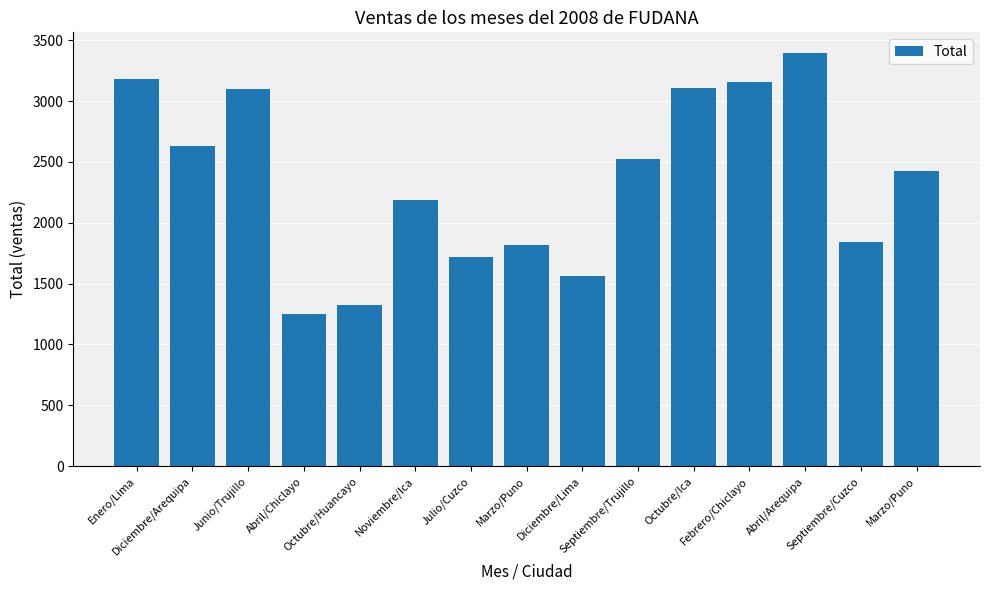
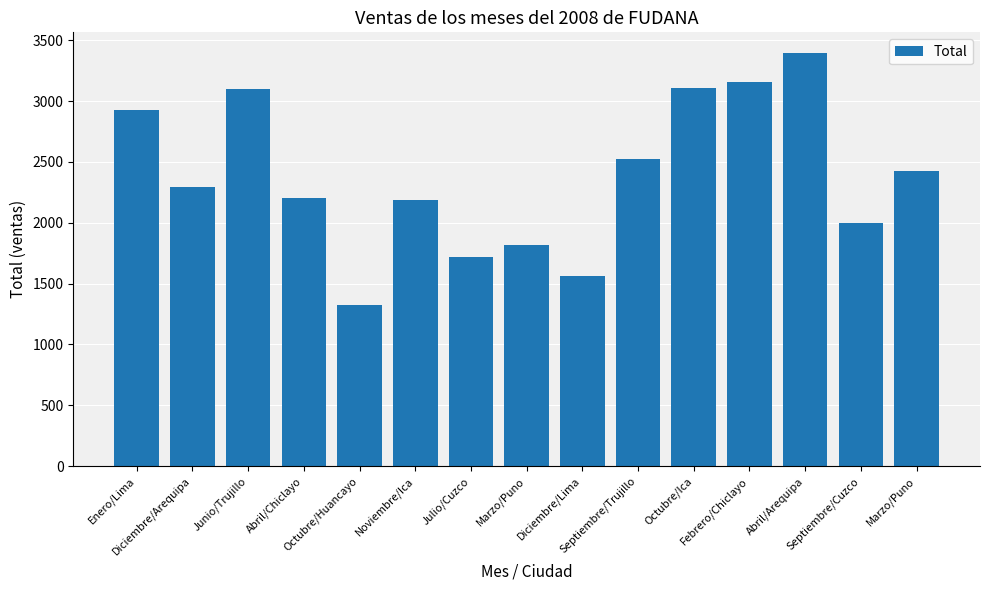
  {
-   "Enero/Lima": 3180,
-   "Diciembre/Arequipa": 2630,
+   "Enero/Lima": 2930,
+   "Diciembre/Arequipa": 2290,
    "Junio/Trujillo": 3100,
-   "Abril/Chiclayo": 1250,
+   "Abril/Chiclayo": 2200,
    "Octubre/Huancayo": 1330,
    "Noviembre/Ica": 2190,
    "Julio/Cuzco": 1720,
    "Diciembre/Lima": 1560,
    "Septiembre/Trujillo": 2530,
    "Octubre/Ica": 3110,
    "Febrero/Chiclayo": 3160,
    "Abril/Arequipa": 3400,
-   "Septiembre/Cuzco": 1840
+   "Septiembre/Cuzco": 2000
  }
